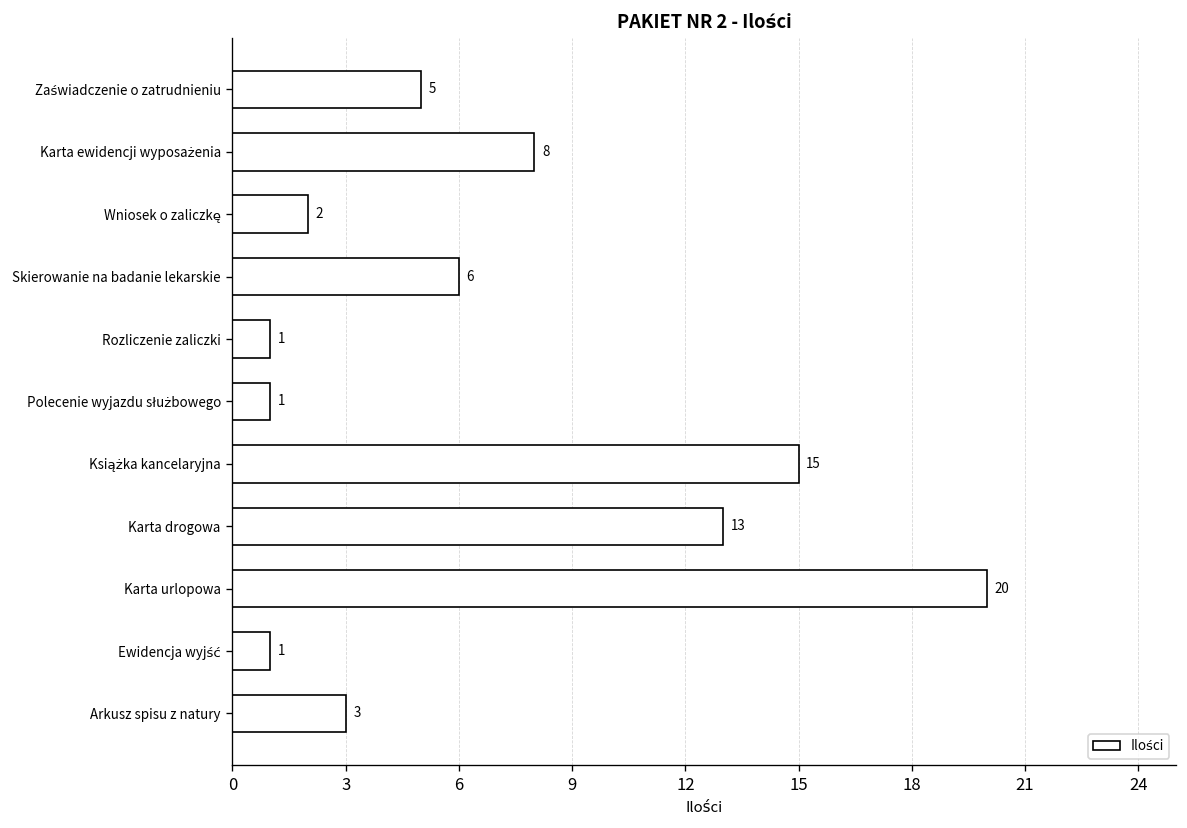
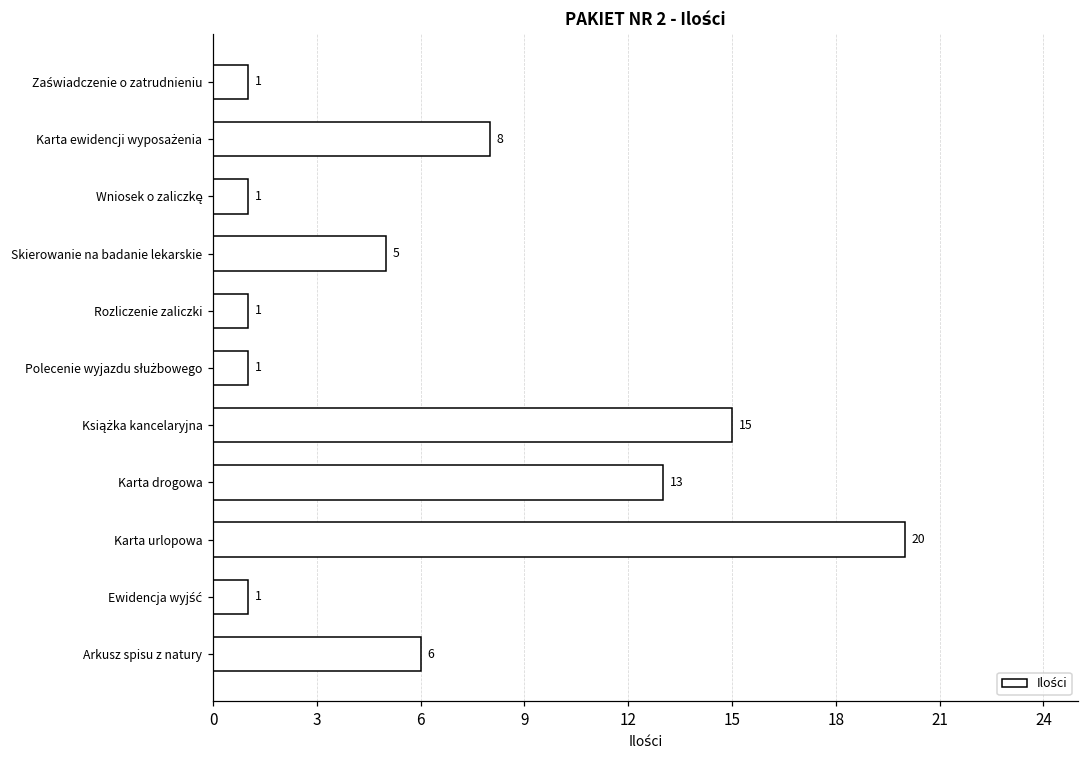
  {
-   "Zaświadczenie o zatrudnieniu": 5,
+   "Zaświadczenie o zatrudnieniu": 1,
    "Karta ewidencji wyposażenia": 8,
-   "Wniosek o zaliczkę": 2,
-   "Skierowanie na badanie lekarskie": 6,
+   "Wniosek o zaliczkę": 1,
+   "Skierowanie na badanie lekarskie": 5,
    "Rozliczenie zaliczki": 1,
    "Polecenie wyjazdu służbowego": 1,
    "Książka kancelaryjna": 15,
    "Karta drogowa": 13,
    "Karta urlopowa": 20,
    "Ewidencja wyjść": 1,
-   "Arkusz spisu z natury": 3
+   "Arkusz spisu z natury": 6
  }
